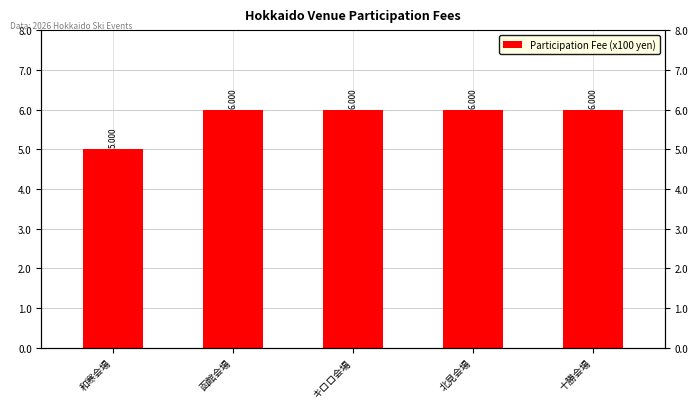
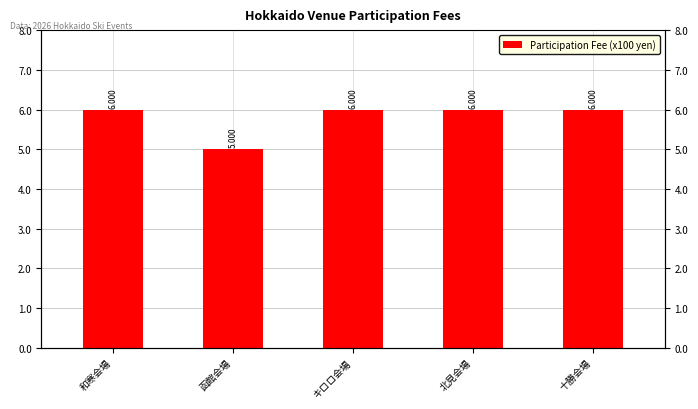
  {
-   "和寒会場": 5.000,
-   "函館会場": 6.000,
+   "和寒会場": 6.000,
+   "函館会場": 5.000,
    "キロロ会場": 6.000,
    "北見会場": 6.000,
    "十勝会場": 6.000
  }
